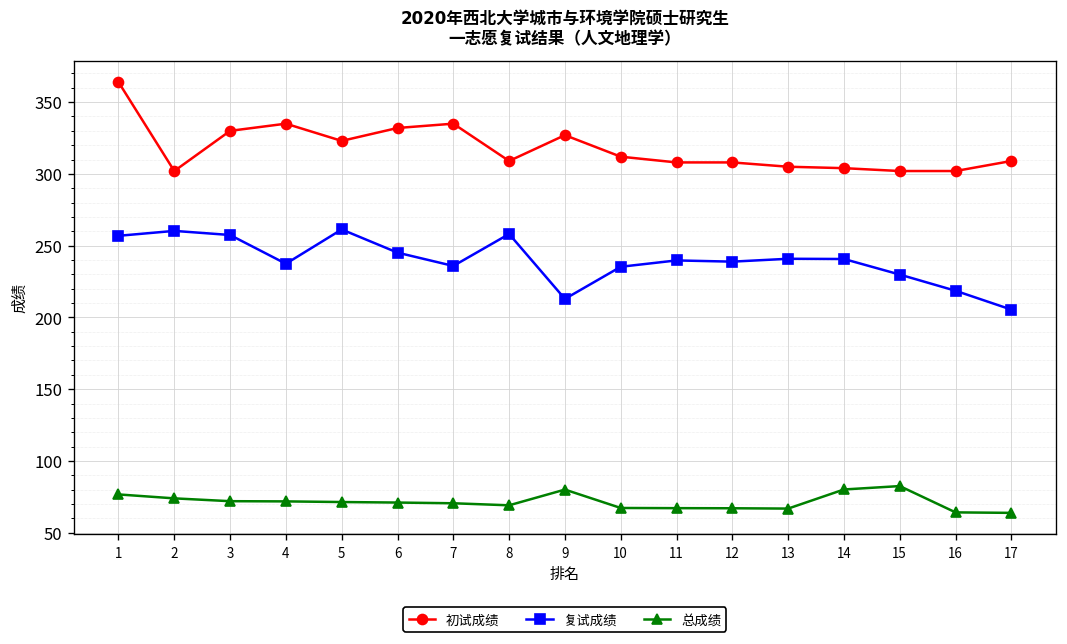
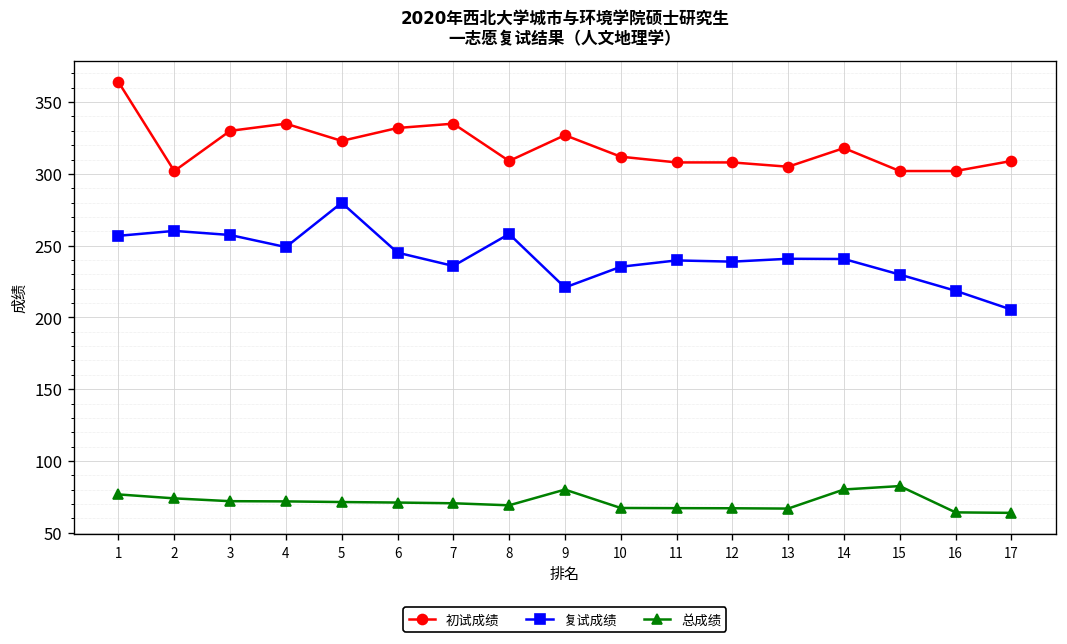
  {
    "初试成绩": {
      "1": 364,
      "2": 302,
      "3": 330,
      "4": 335,
      "5": 323,
      "6": 332,
      "7": 335,
      "8": 309,
      "9": 327,
      "10": 312,
      "11": 308,
      "12": 308,
      "13": 305,
-     "14": 304,
+     "14": 318,
      "15": 302,
      "16": 302,
      "17": 309
    },
    "复试成绩": {
      "1": 257,
      "2": 260,
      "3": 257,
-     "4": 237,
-     "5": 261,
+     "4": 249,
+     "5": 280,
      "6": 245,
      "7": 236,
      "8": 258,
-     "9": 213,
+     "9": 221,
      "10": 235,
      "11": 240,
      "12": 239,
      "13": 241,
      "14": 241,
      "15": 230,
      "16": 219,
      "17": 205
    },
    "总成绩": {
      "1": 77,
      "2": 74,
      "3": 72,
      "4": 72,
      "5": 71,
      "6": 71,
      "7": 70,
      "8": 69,
      "9": 80,
      "10": 67,
      "11": 67,
      "12": 67,
      "13": 67,
      "14": 80,
      "15": 82,
      "16": 64,
      "17": 64
    }
  }
